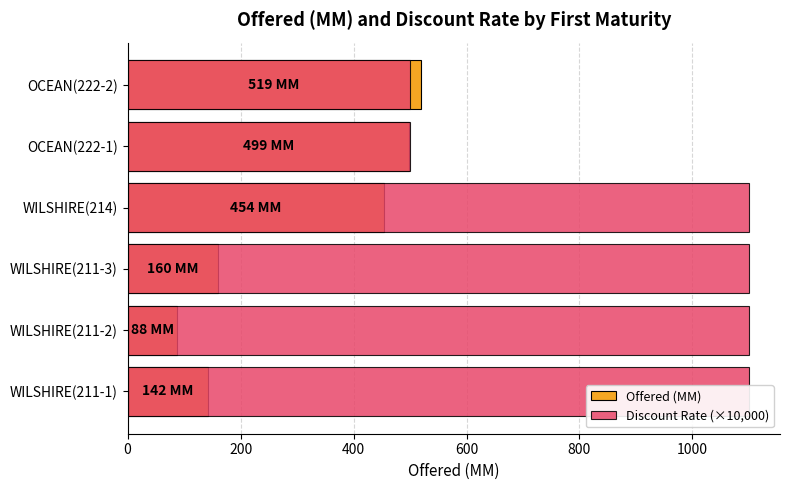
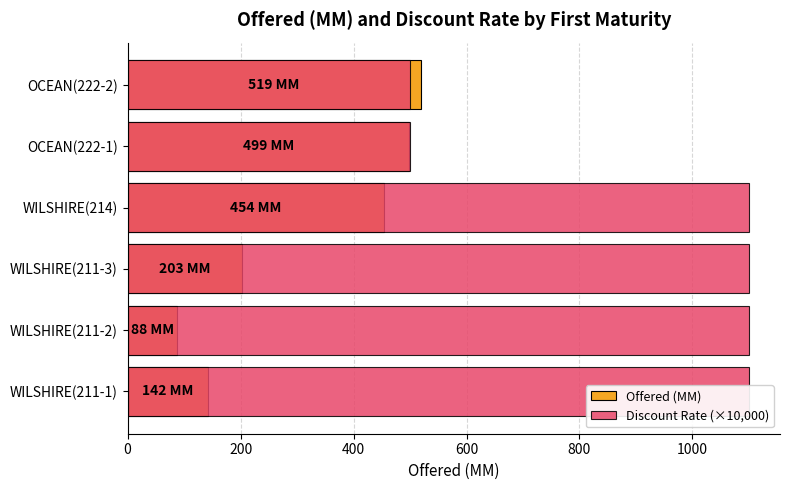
  {
    "Offered (MM)": {
      "OCEAN(222-1)": 499,
-     "WILSHIRE(211-3)": 160
+     "WILSHIRE(211-3)": 203
    },
    "Discount Rate (×10,000)": {
      "OCEAN(222-1)": 500,
      "WILSHIRE(214)": 1100,
      "WILSHIRE(211-3)": 1100,
      "WILSHIRE(211-2)": 1100
    }
  }
